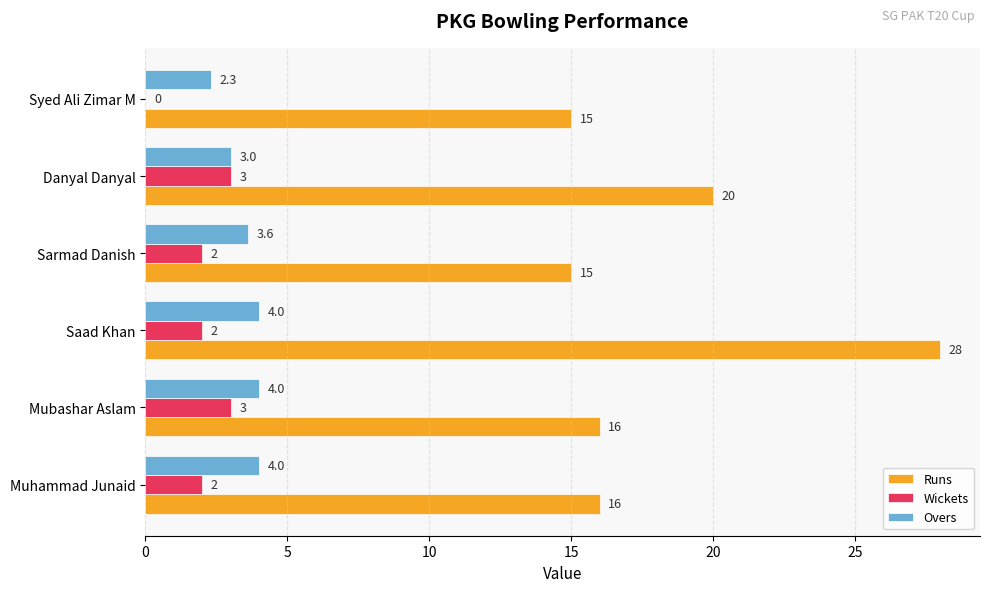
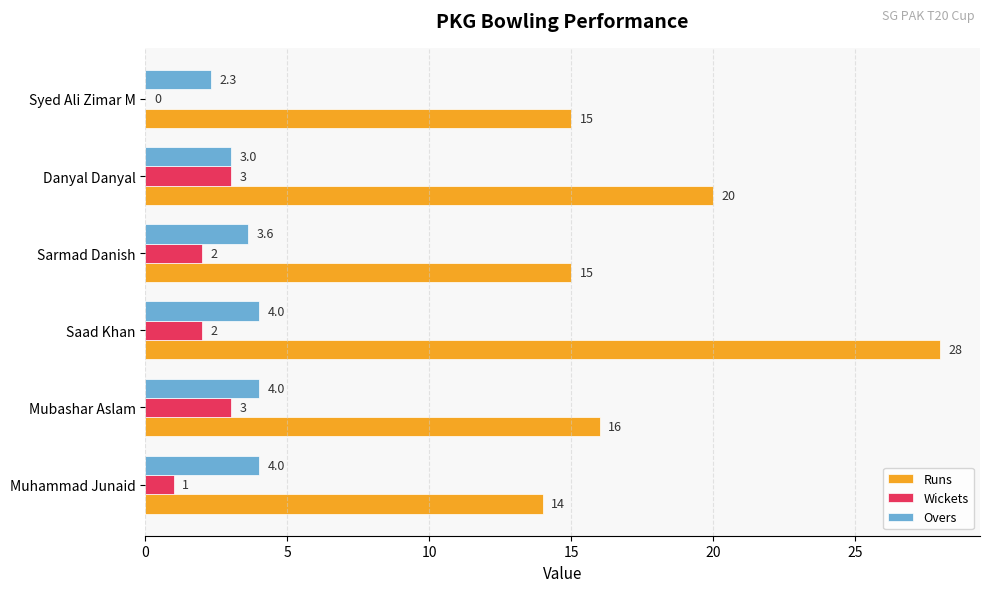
  {
    "Runs": {
      "Syed Ali Zimar M": 15,
      "Danyal Danyal": 20,
      "Sarmad Danish": 15,
      "Saad Khan": 28,
      "Mubashar Aslam": 16,
-     "Muhammad Junaid": 16
+     "Muhammad Junaid": 14
    },
    "Wickets": {
      "Syed Ali Zimar M": 0,
      "Danyal Danyal": 3,
      "Sarmad Danish": 2,
      "Saad Khan": 2,
      "Mubashar Aslam": 3,
-     "Muhammad Junaid": 2
+     "Muhammad Junaid": 1
    },
    "Overs": {
      "Syed Ali Zimar M": 2.3,
      "Danyal Danyal": 3.0,
      "Sarmad Danish": 3.6,
      "Saad Khan": 4.0,
      "Mubashar Aslam": 4.0,
      "Muhammad Junaid": 4.0
    }
  }
